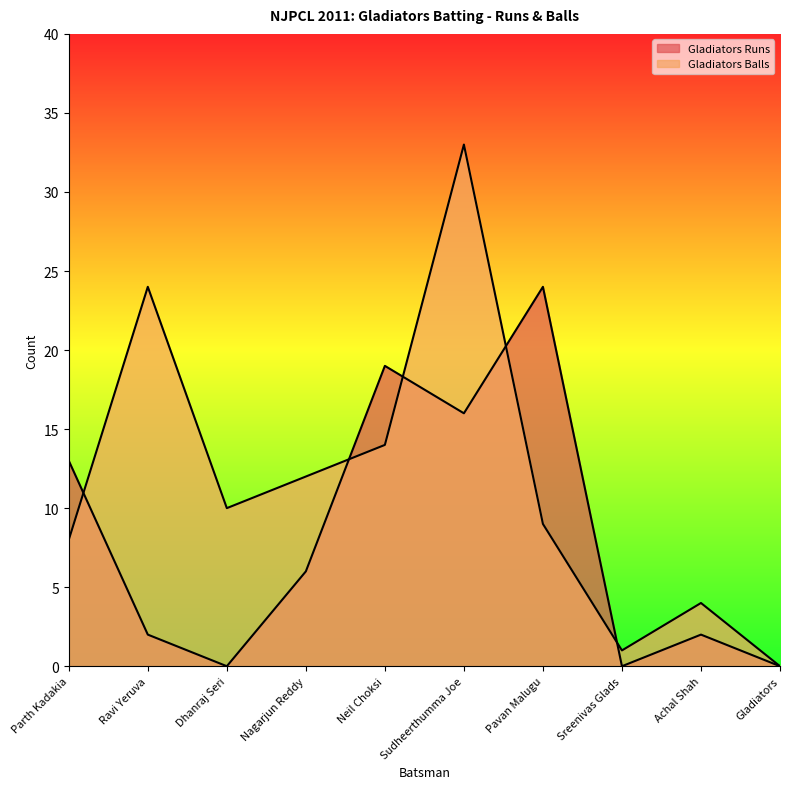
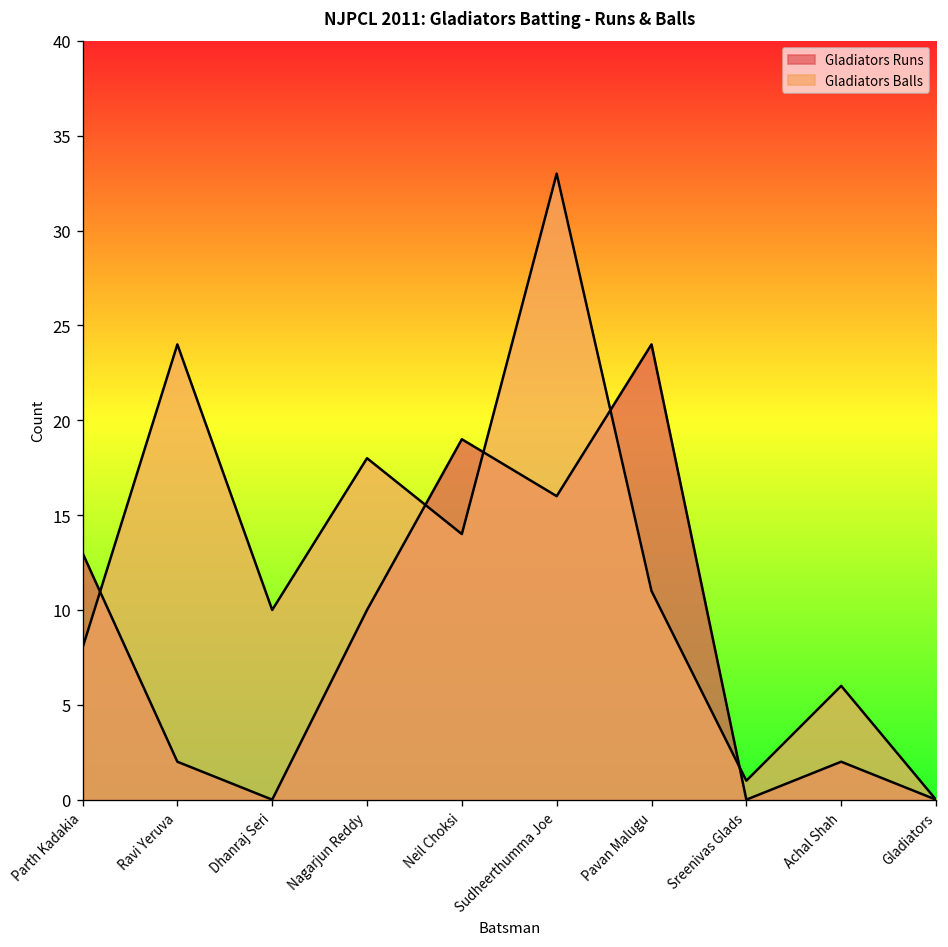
  {
    "Gladiators Runs": {
      "Parth Kadakia": 13,
      "Ravi Yeruva": 2,
      "Dhanraj Seri": 0,
-     "Nagarjun Reddy": 6,
+     "Nagarjun Reddy": 10,
      "Neil Choksi": 19,
      "Sudheerthumma Joe": 16,
      "Pavan Malugu": 24,
      "Sreenivas Glads": 0,
      "Achal Shah": 2
    },
    "Gladiators Balls": {
      "Parth Kadakia": 8,
      "Ravi Yeruva": 24,
      "Dhanraj Seri": 10,
-     "Nagarjun Reddy": 12,
+     "Nagarjun Reddy": 18,
      "Neil Choksi": 14,
      "Sudheerthumma Joe": 33,
-     "Pavan Malugu": 9,
+     "Pavan Malugu": 11,
      "Sreenivas Glads": 1,
-     "Achal Shah": 4
+     "Achal Shah": 6
    }
  }
